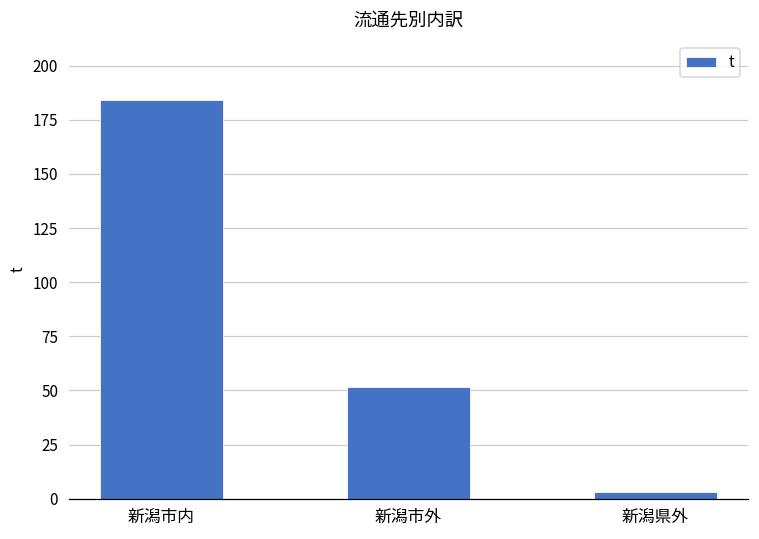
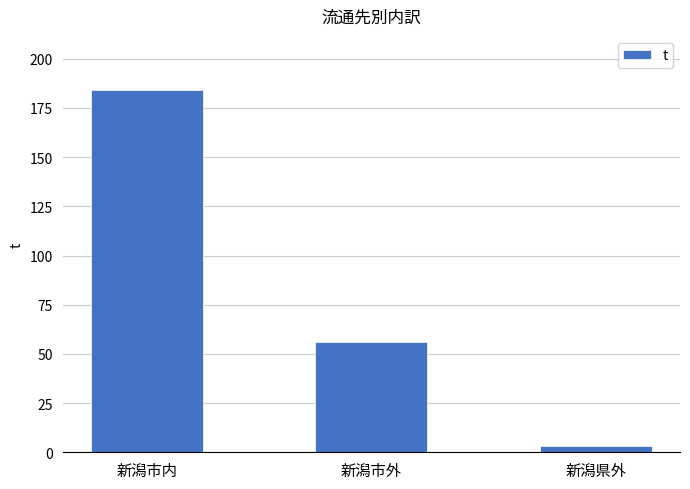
  {
    "新潟市内": 184,
-   "新潟市外": 52,
+   "新潟市外": 56,
    "新潟県外": 3
  }
